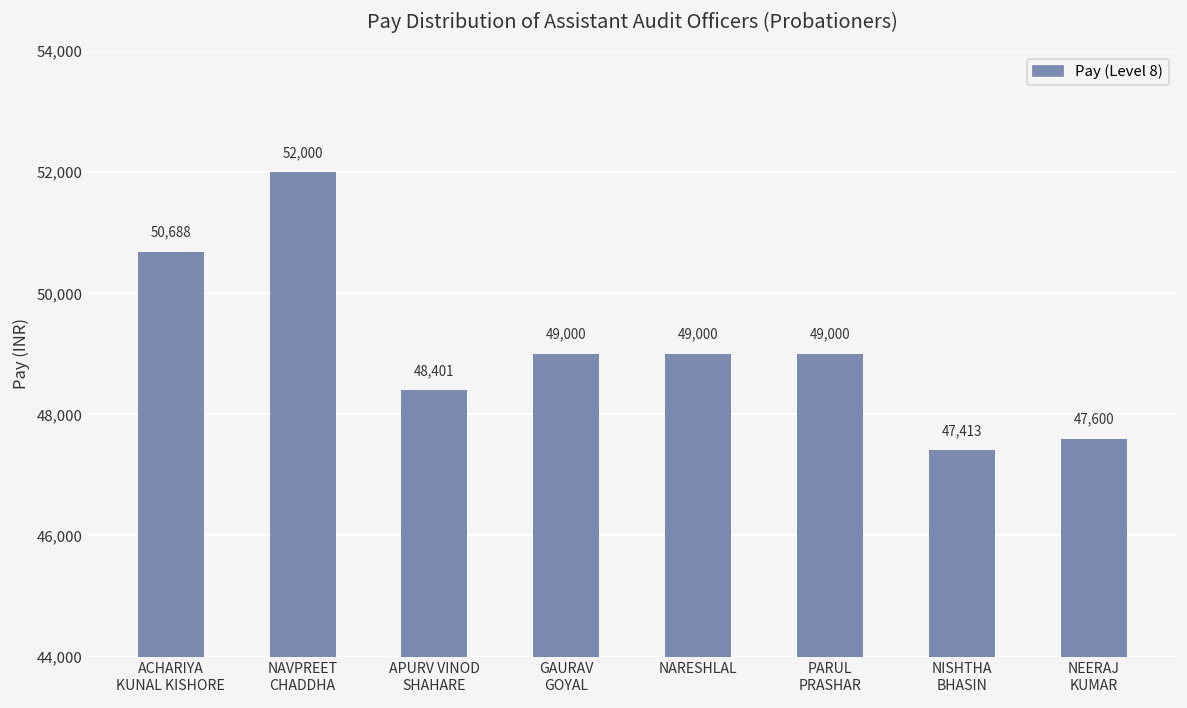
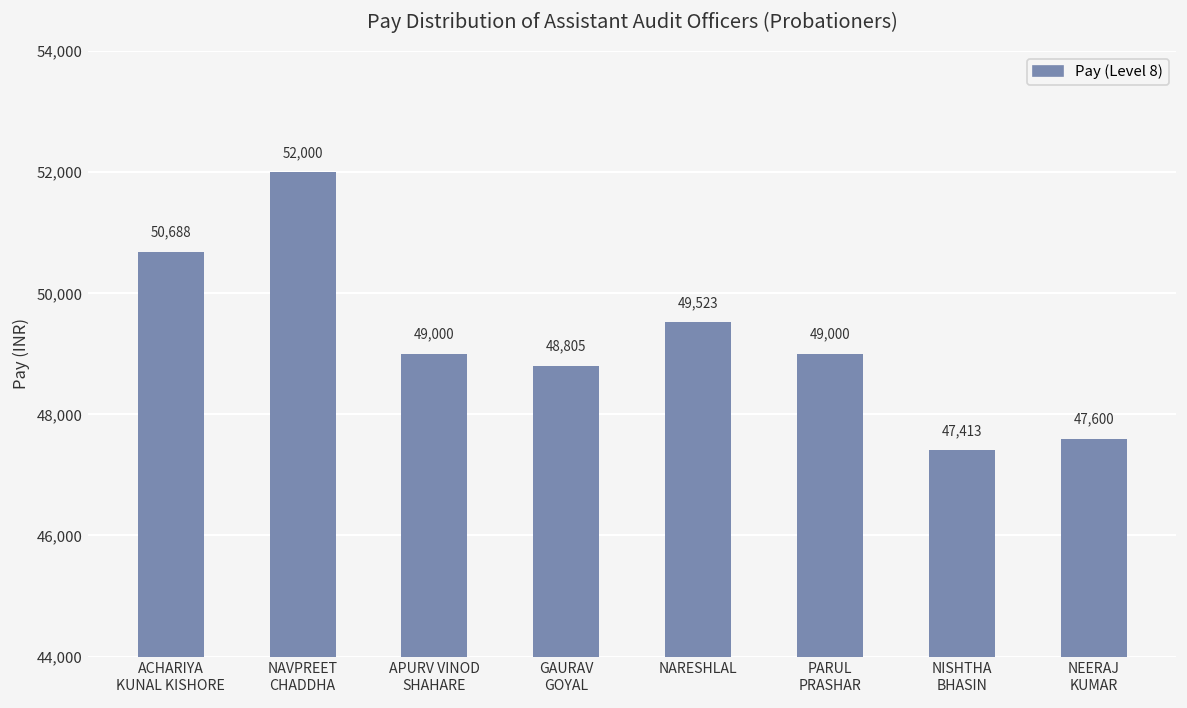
  {
    "ACHARIYA KUNAL KISHORE": "50,688",
    "NAVPREET CHADDHA": "52,000",
-   "APURV VINOD SHAHARE": "48,401",
-   "GAURAV GOYAL": "49,000",
-   "NARESHLAL": "49,000",
+   "APURV VINOD SHAHARE": "49,000",
+   "GAURAV GOYAL": "48,805",
+   "NARESHLAL": "49,523",
    "PARUL PRASHAR": "49,000",
    "NISHTHA BHASIN": "47,413",
    "NEERAJ KUMAR": "47,600"
  }
